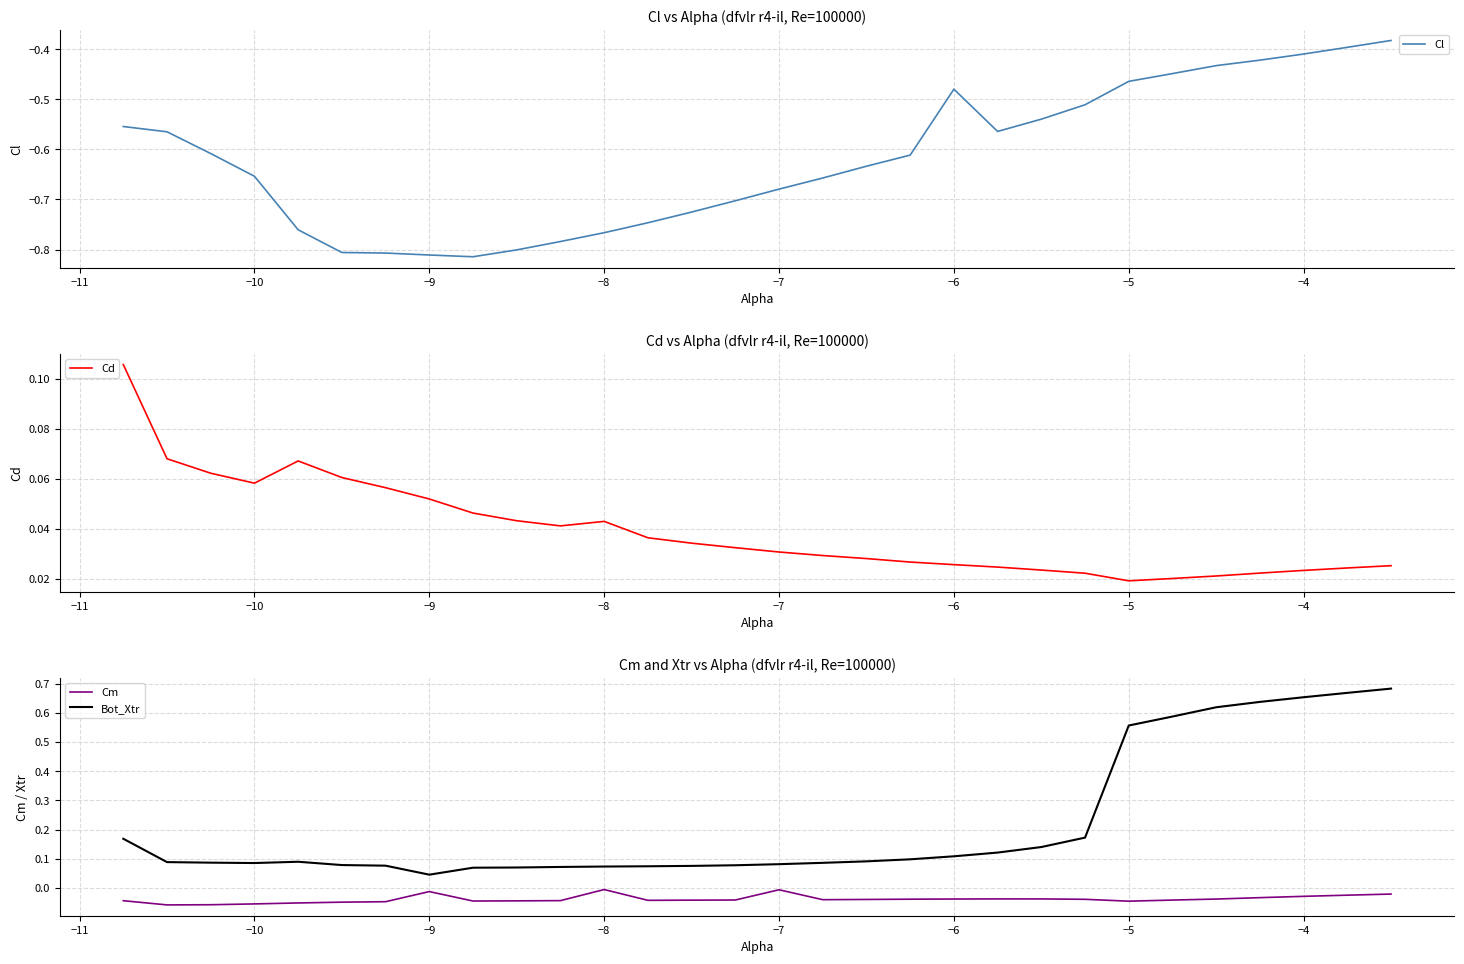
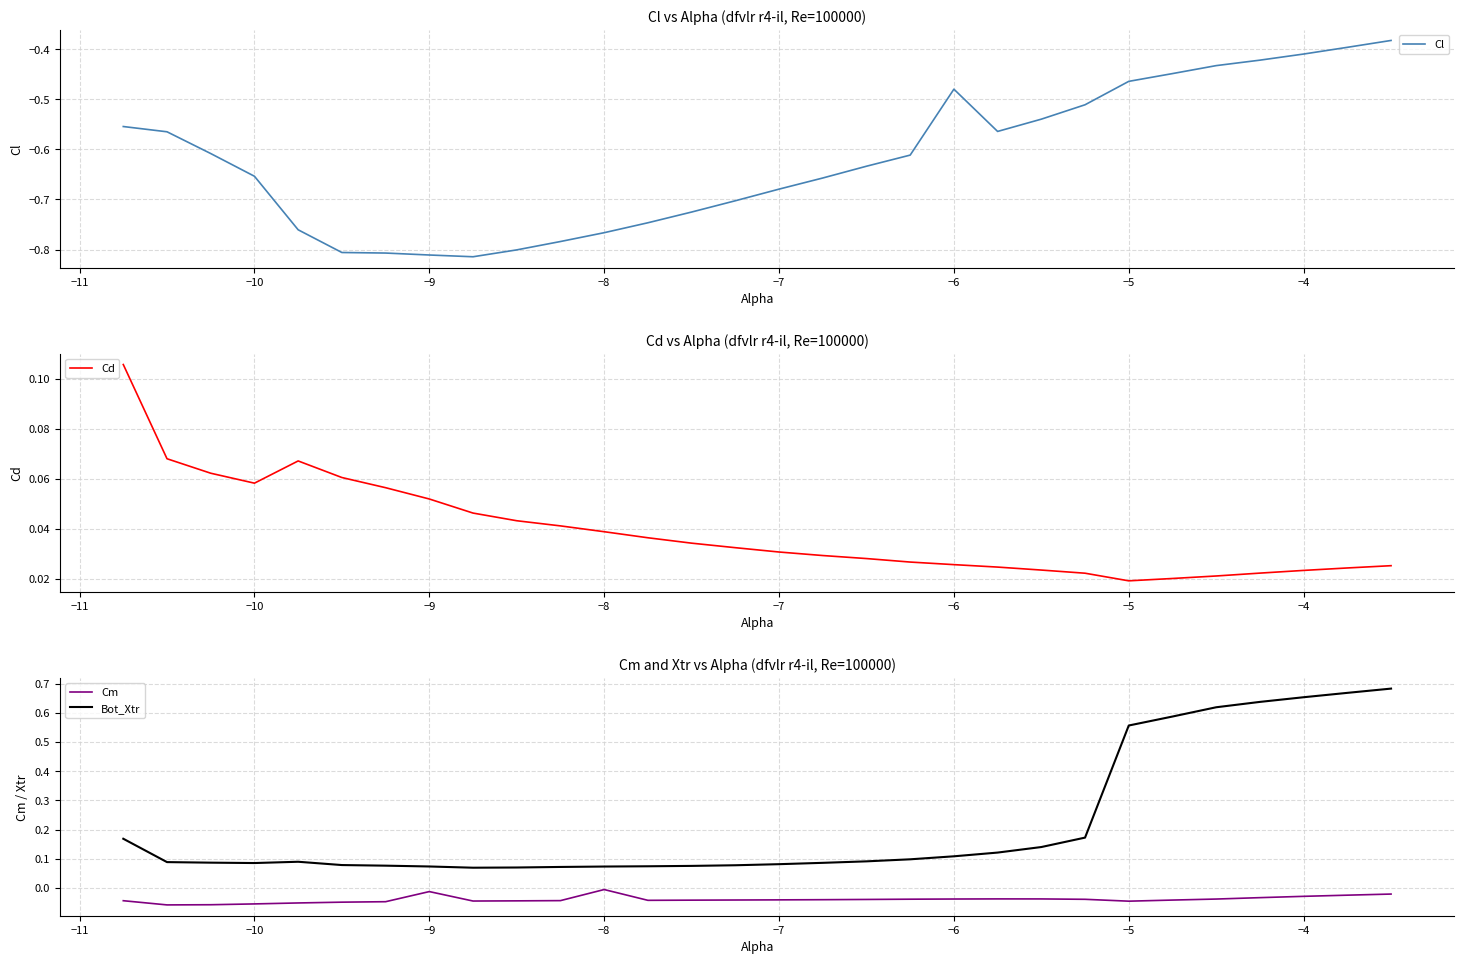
  {
    "Cl vs Alpha (dfvlr r4-il, Re=100000)": {
      "−10": -0.65,
      "−9": -0.81,
      "−8": -0.77,
      "−7": -0.68,
      "−6": -0.48,
      "−5": -0.46,
      "−4": -0.41
    },
    "Cd vs Alpha (dfvlr r4-il, Re=100000)": {
      "−10": 0.058,
      "−9": 0.052,
-     "−8": 0.043,
+     "−8": 0.039,
      "−7": 0.031,
      "−6": 0.026,
      "−5": 0.019,
      "−4": 0.023
    },
    "Cm and Xtr vs Alpha (dfvlr r4-il, Re=100000)": {
      "Cm": {
        "−10": -0.06,
        "−9": -0.01,
        "−8": -0.01,
-       "−7": -0.01,
+       "−7": -0.04,
        "−6": -0.04,
        "−5": -0.05,
        "−4": -0.03
      },
      "Bot_Xtr": {
        "−10": 0.09,
-       "−9": 0.05,
+       "−9": 0.07,
        "−8": 0.07,
        "−7": 0.08,
        "−6": 0.11,
        "−5": 0.56,
        "−4": 0.65
      }
    }
  }
